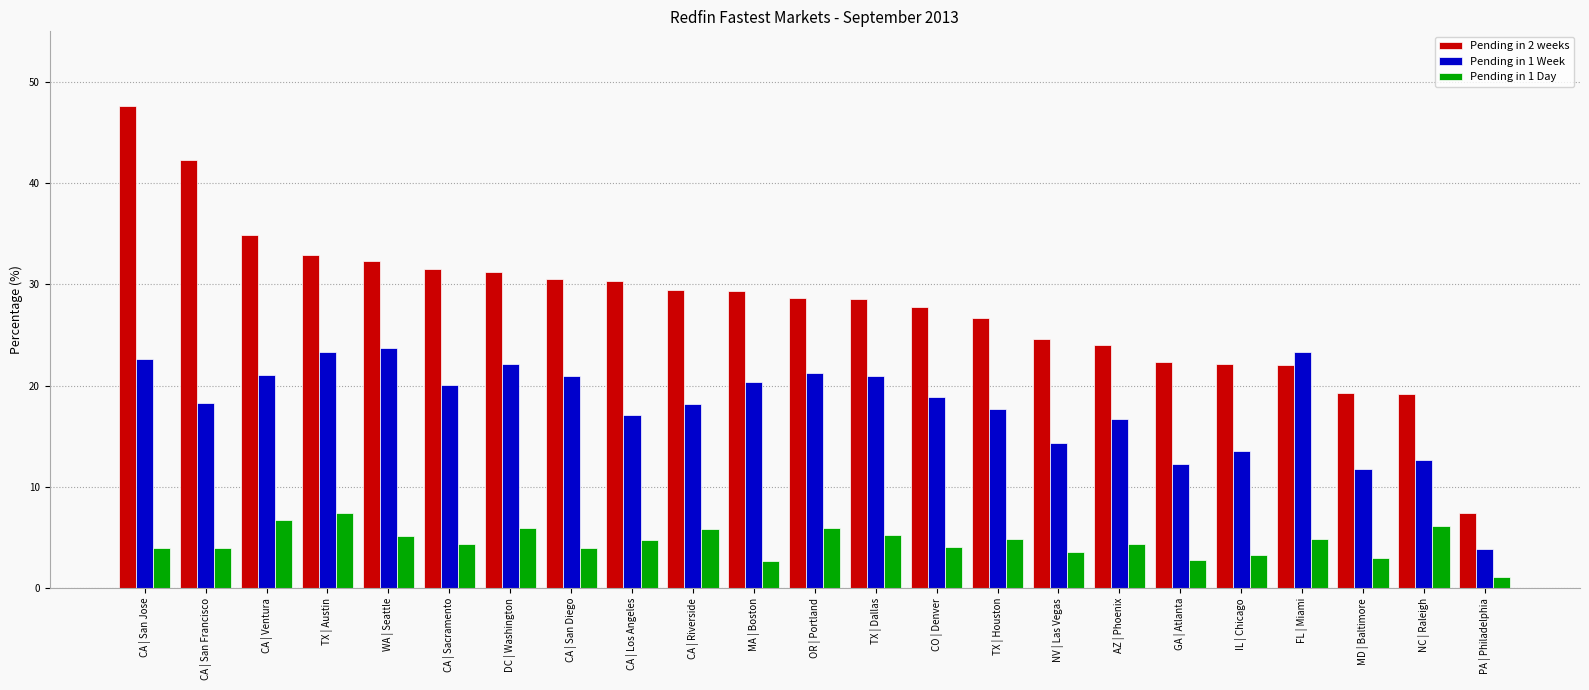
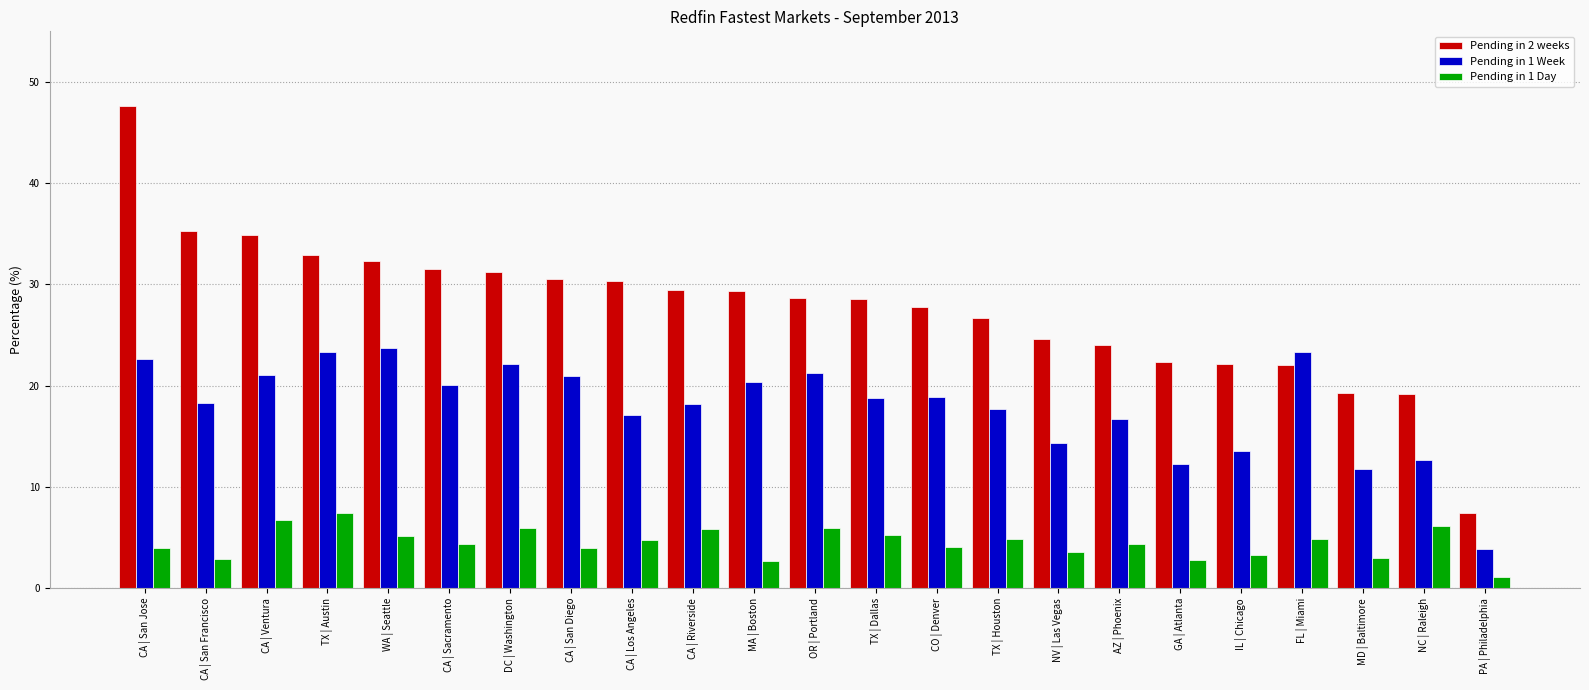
  {
    "Pending in 2 weeks": {
      "CA | San Jose": 47.6,
-     "CA | San Francisco": 42.3,
+     "CA | San Francisco": 35.3,
      "CA | Ventura": 34.8,
      "TX | Austin": 32.9,
      "WA | Seattle": 32.3,
      "CA | Sacramento": 31.5,
      "DC | Washington": 31.3,
      "CA | San Diego": 30.5,
      "CA | Los Angeles": 30.4,
      "CA | Riverside": 29.5,
      "MA | Boston": 29.4,
      "OR | Portland": 28.6,
      "TX | Dallas": 28.6,
      "CO | Denver": 27.8,
      "TX | Houston": 26.7,
      "NV | Las Vegas": 24.6,
      "AZ | Phoenix": 24.0,
      "GA | Atlanta": 22.3,
      "IL | Chicago": 22.1,
      "FL | Miami": 22.1,
      "MD | Baltimore": 19.2,
      "NC | Raleigh": 19.2,
      "PA | Philadelphia": 7.4
    },
    "Pending in 1 Week": {
      "CA | San Jose": 22.7,
      "CA | San Francisco": 18.3,
      "CA | Ventura": 21.1,
      "TX | Austin": 23.3,
      "WA | Seattle": 23.7,
      "CA | Sacramento": 20.0,
      "DC | Washington": 22.1,
      "CA | San Diego": 20.9,
      "CA | Los Angeles": 17.1,
      "CA | Riverside": 18.2,
      "MA | Boston": 20.3,
      "OR | Portland": 21.2,
-     "TX | Dallas": 20.9,
+     "TX | Dallas": 18.7,
      "CO | Denver": 18.8,
      "TX | Houston": 17.7,
      "NV | Las Vegas": 14.4,
      "AZ | Phoenix": 16.7,
      "GA | Atlanta": 12.3,
      "IL | Chicago": 13.6,
      "FL | Miami": 23.3,
      "MD | Baltimore": 11.8,
      "NC | Raleigh": 12.6,
      "PA | Philadelphia": 3.9
    },
    "Pending in 1 Day": {
      "CA | San Jose": 3.9,
-     "CA | San Francisco": 3.9,
+     "CA | San Francisco": 2.9,
      "CA | Ventura": 6.8,
      "TX | Austin": 7.4,
      "WA | Seattle": 5.1,
      "CA | Sacramento": 4.3,
      "DC | Washington": 5.9,
      "CA | San Diego": 4.0,
      "CA | Los Angeles": 4.8,
      "CA | Riverside": 5.8,
      "MA | Boston": 2.7,
      "OR | Portland": 6.0,
      "TX | Dallas": 5.2,
      "CO | Denver": 4.0,
      "TX | Houston": 4.8,
      "NV | Las Vegas": 3.5,
      "AZ | Phoenix": 4.4,
      "GA | Atlanta": 2.8,
      "IL | Chicago": 3.3,
      "FL | Miami": 4.9,
      "MD | Baltimore": 3.0,
      "NC | Raleigh": 6.1,
      "PA | Philadelphia": 1.1
    }
  }
